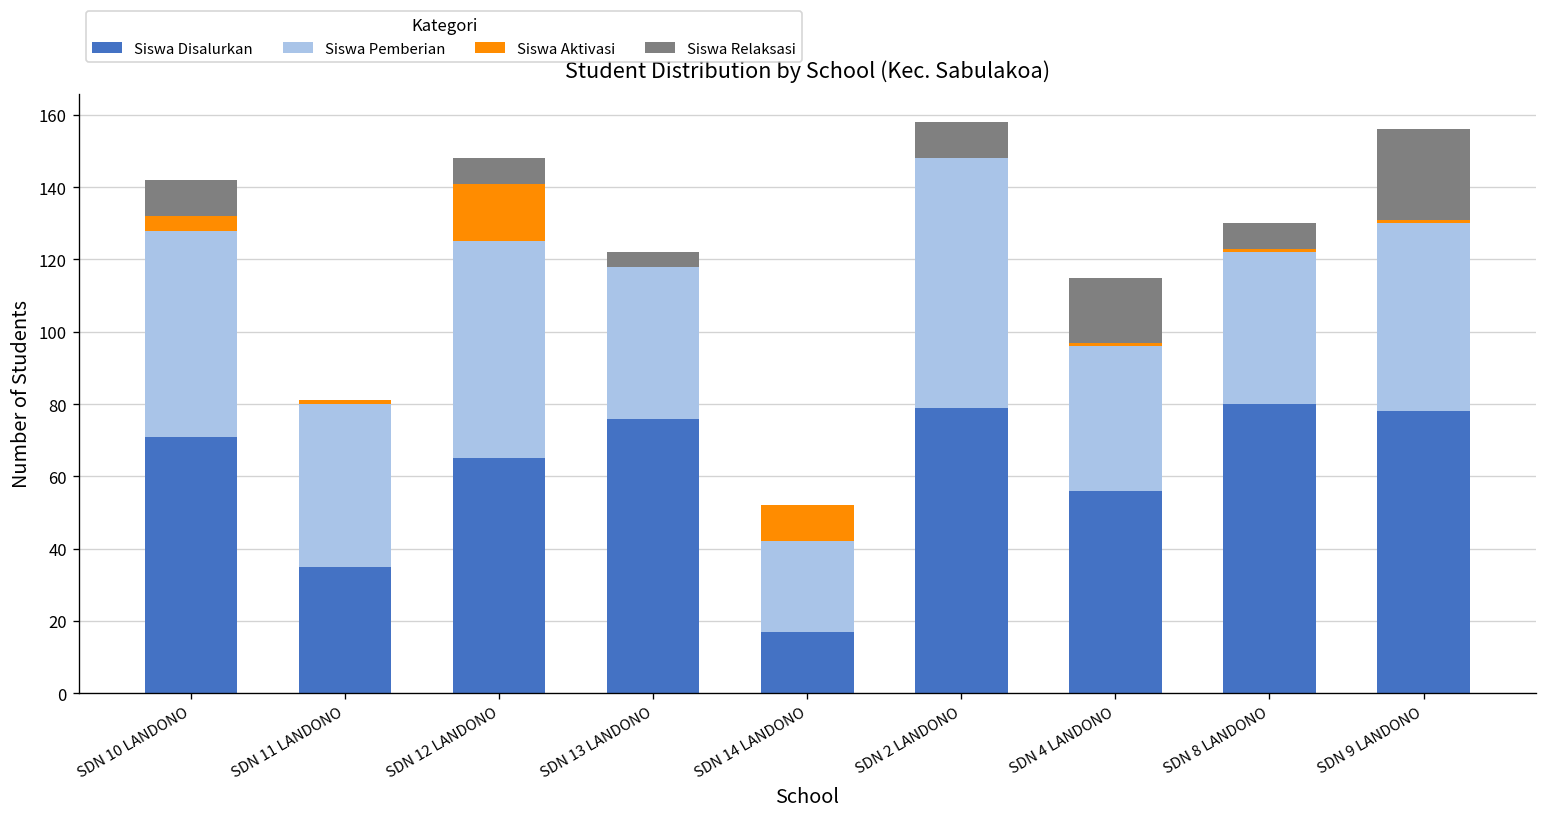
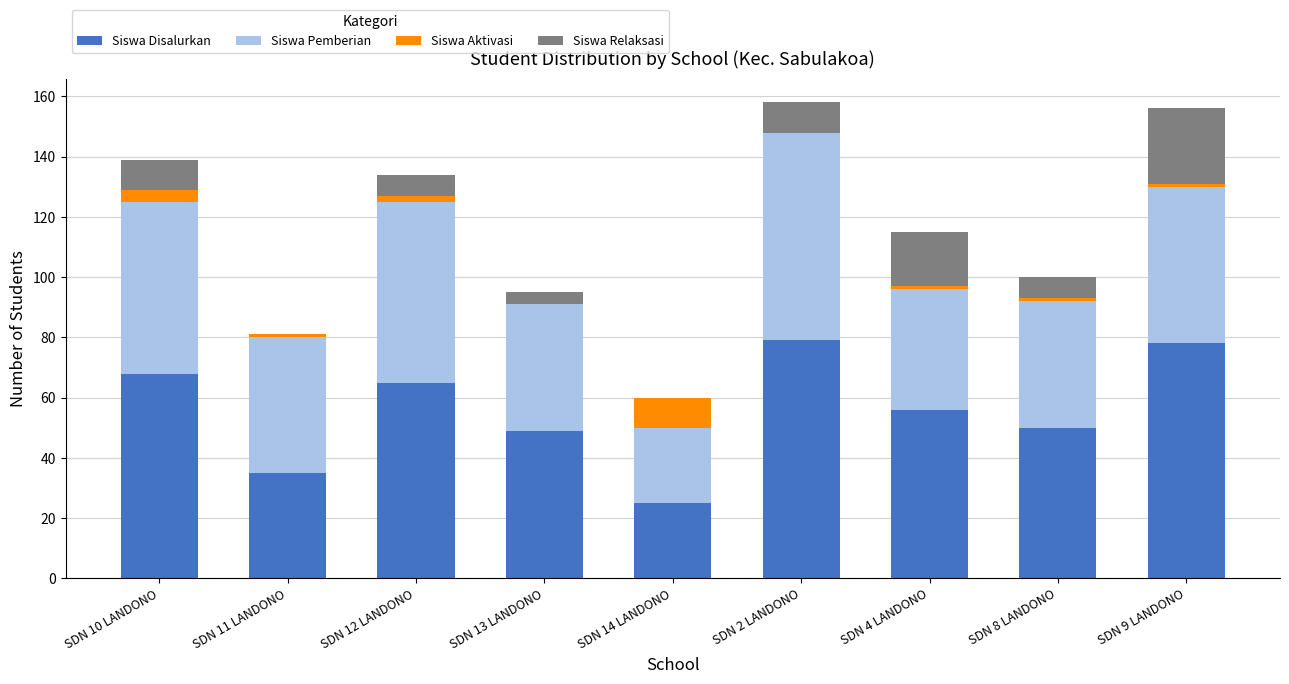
  {
    "Siswa Disalurkan": {
-     "SDN 10 LANDONO": 71,
+     "SDN 10 LANDONO": 68,
      "SDN 11 LANDONO": 35,
      "SDN 12 LANDONO": 65,
-     "SDN 13 LANDONO": 76,
-     "SDN 14 LANDONO": 17,
+     "SDN 13 LANDONO": 49,
+     "SDN 14 LANDONO": 25,
      "SDN 2 LANDONO": 79,
      "SDN 4 LANDONO": 56,
-     "SDN 8 LANDONO": 80,
+     "SDN 8 LANDONO": 50,
      "SDN 9 LANDONO": 78
    },
    "Siswa Pemberian": {
      "SDN 10 LANDONO": 57,
      "SDN 11 LANDONO": 45,
      "SDN 12 LANDONO": 60,
      "SDN 13 LANDONO": 42,
      "SDN 14 LANDONO": 25,
      "SDN 2 LANDONO": 69,
      "SDN 4 LANDONO": 40,
      "SDN 8 LANDONO": 42,
      "SDN 9 LANDONO": 52
    },
    "Siswa Aktivasi": {
      "SDN 10 LANDONO": 4,
      "SDN 11 LANDONO": 1,
-     "SDN 12 LANDONO": 16,
+     "SDN 12 LANDONO": 2,
      "SDN 13 LANDONO": 0,
      "SDN 14 LANDONO": 10,
      "SDN 2 LANDONO": 0,
      "SDN 4 LANDONO": 1,
      "SDN 8 LANDONO": 1,
      "SDN 9 LANDONO": 1
    },
    "Siswa Relaksasi": {
      "SDN 10 LANDONO": 10,
      "SDN 11 LANDONO": 0,
      "SDN 12 LANDONO": 7,
      "SDN 13 LANDONO": 4,
      "SDN 14 LANDONO": 0,
      "SDN 2 LANDONO": 10,
      "SDN 4 LANDONO": 18,
      "SDN 8 LANDONO": 7,
      "SDN 9 LANDONO": 25
    }
  }
